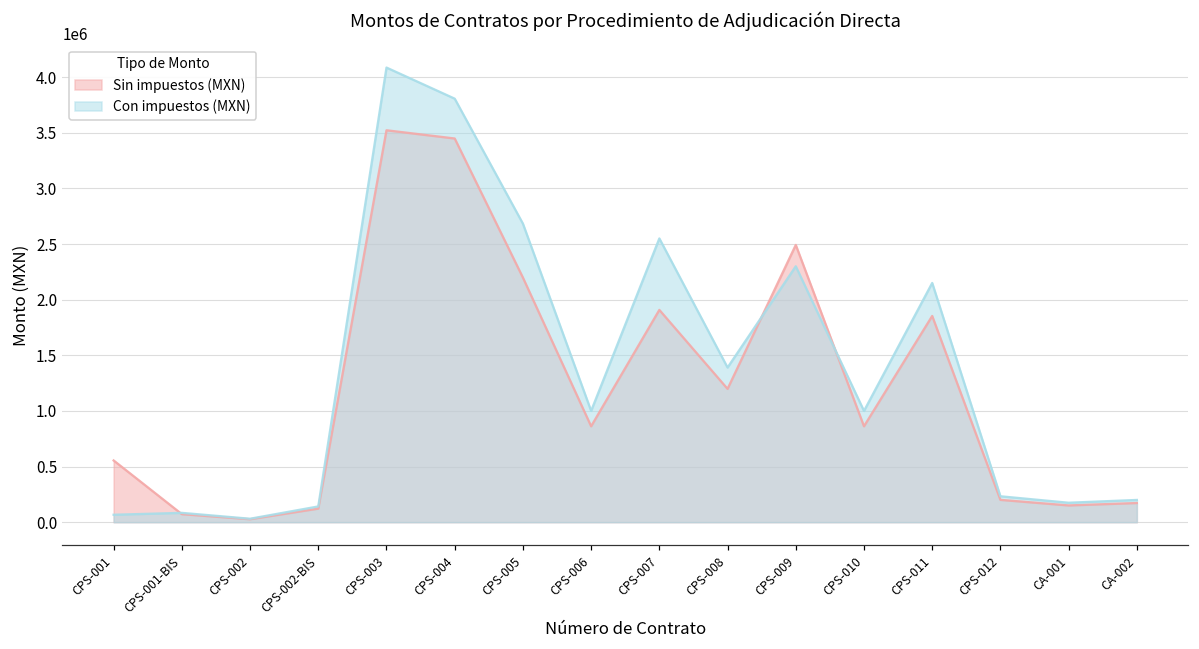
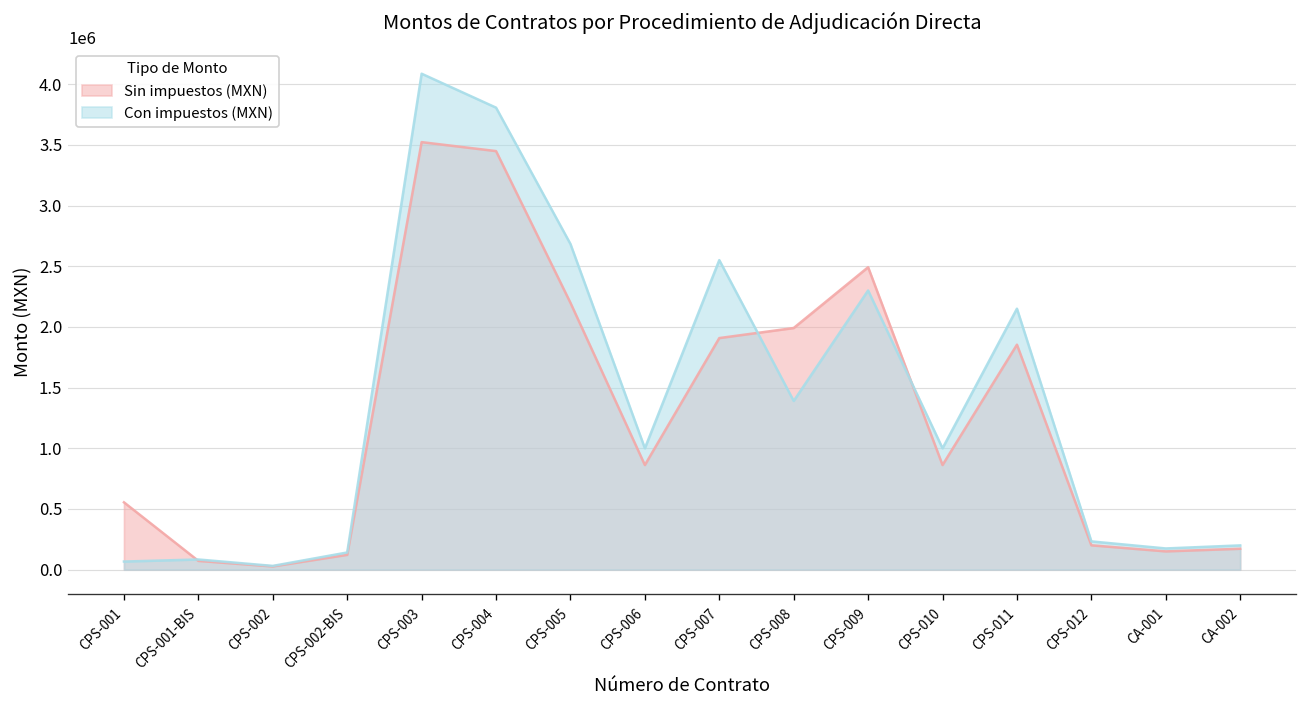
  {
    "Sin impuestos (MXN)": {
      "CPS-001": 550000,
      "CPS-003": 3520000,
      "CPS-004": 3450000,
      "CPS-005": 2200000,
      "CPS-006": 860000,
      "CPS-007": 1910000,
-     "CPS-008": 1200000,
+     "CPS-008": 1990000,
      "CPS-009": 2490000,
      "CPS-010": 860000,
      "CPS-011": 1850000,
      "CPS-012": 200000,
      "CA-002": 170000
    },
    "Con impuestos (MXN)": {
      "CPS-001": 70000,
      "CPS-003": 4090000,
      "CPS-004": 3810000,
      "CPS-005": 2680000,
      "CPS-006": 1000000,
      "CPS-007": 2550000,
      "CPS-008": 1390000,
      "CPS-009": 2300000,
      "CPS-010": 1000000,
      "CPS-011": 2150000,
      "CPS-012": 230000,
      "CA-002": 200000
    }
  }
